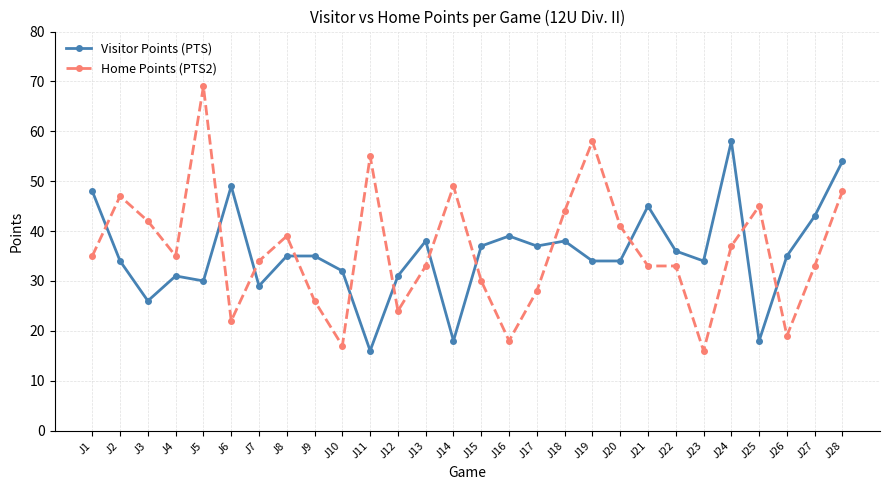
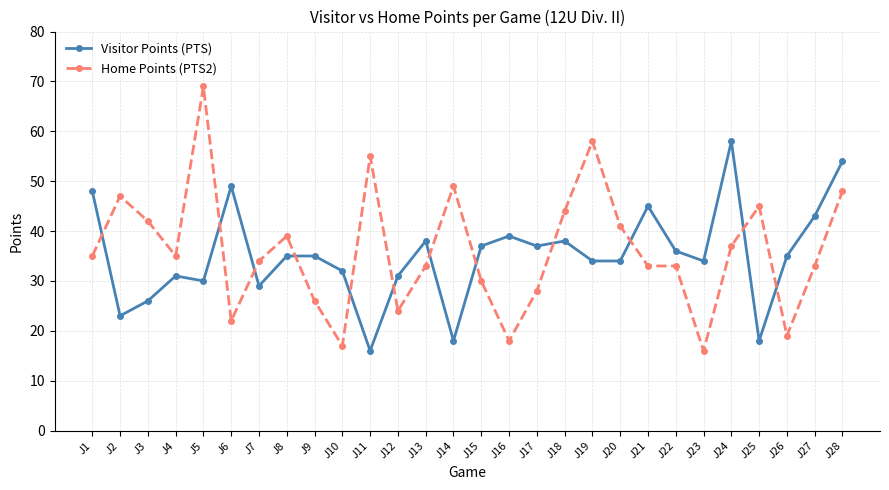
  {
    "Visitor Points (PTS)": {
      "J1": 48,
-     "J2": 34,
+     "J2": 23,
      "J3": 26,
      "J4": 31,
      "J5": 30,
      "J6": 49,
      "J7": 29,
      "J8": 35,
      "J9": 35,
      "J10": 32,
      "J11": 16,
      "J12": 31,
      "J13": 38,
      "J14": 18,
      "J15": 37,
      "J16": 39,
      "J17": 37,
      "J18": 38,
      "J19": 34,
      "J20": 34,
      "J21": 45,
      "J22": 36,
      "J23": 34,
      "J24": 58,
      "J25": 18,
      "J26": 35,
      "J27": 43,
      "J28": 54
    },
    "Home Points (PTS2)": {
      "J1": 35,
      "J2": 47,
      "J3": 42,
      "J4": 35,
      "J5": 69,
      "J6": 22,
      "J7": 34,
      "J8": 39,
      "J9": 26,
      "J10": 17,
      "J11": 55,
      "J12": 24,
      "J13": 33,
      "J14": 49,
      "J15": 30,
      "J16": 18,
      "J17": 28,
      "J18": 44,
      "J19": 58,
      "J20": 41,
      "J21": 33,
      "J22": 33,
      "J23": 16,
      "J24": 37,
      "J25": 45,
      "J26": 19,
      "J27": 33,
      "J28": 48
    }
  }
